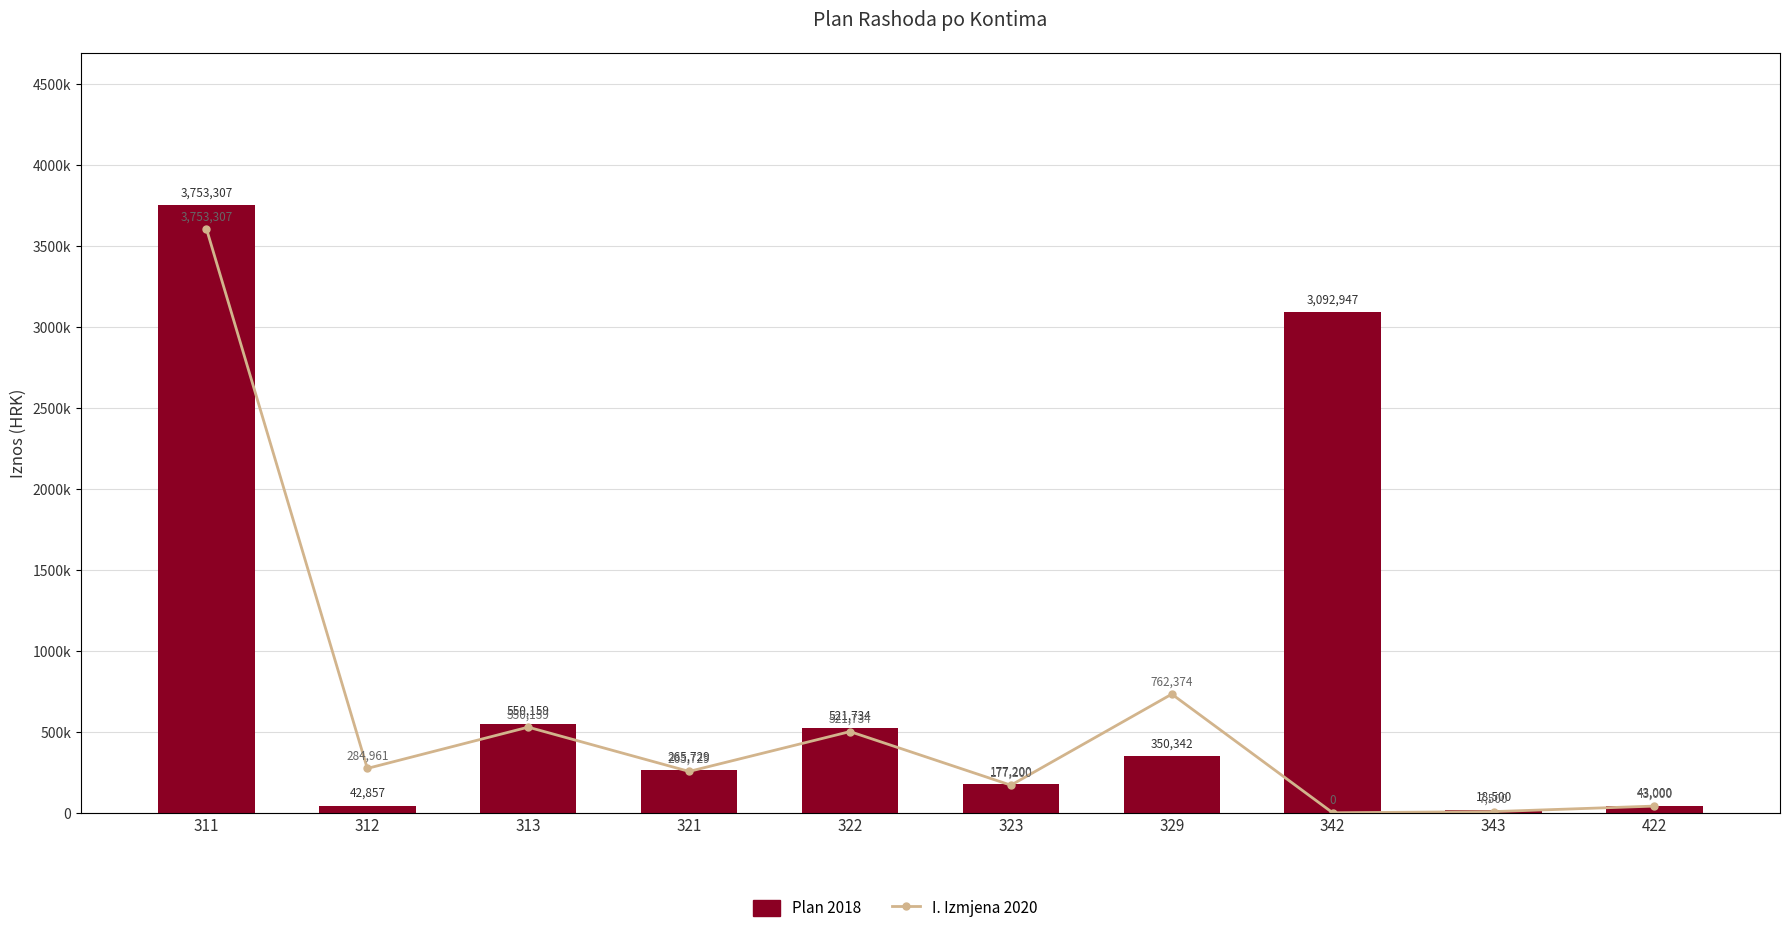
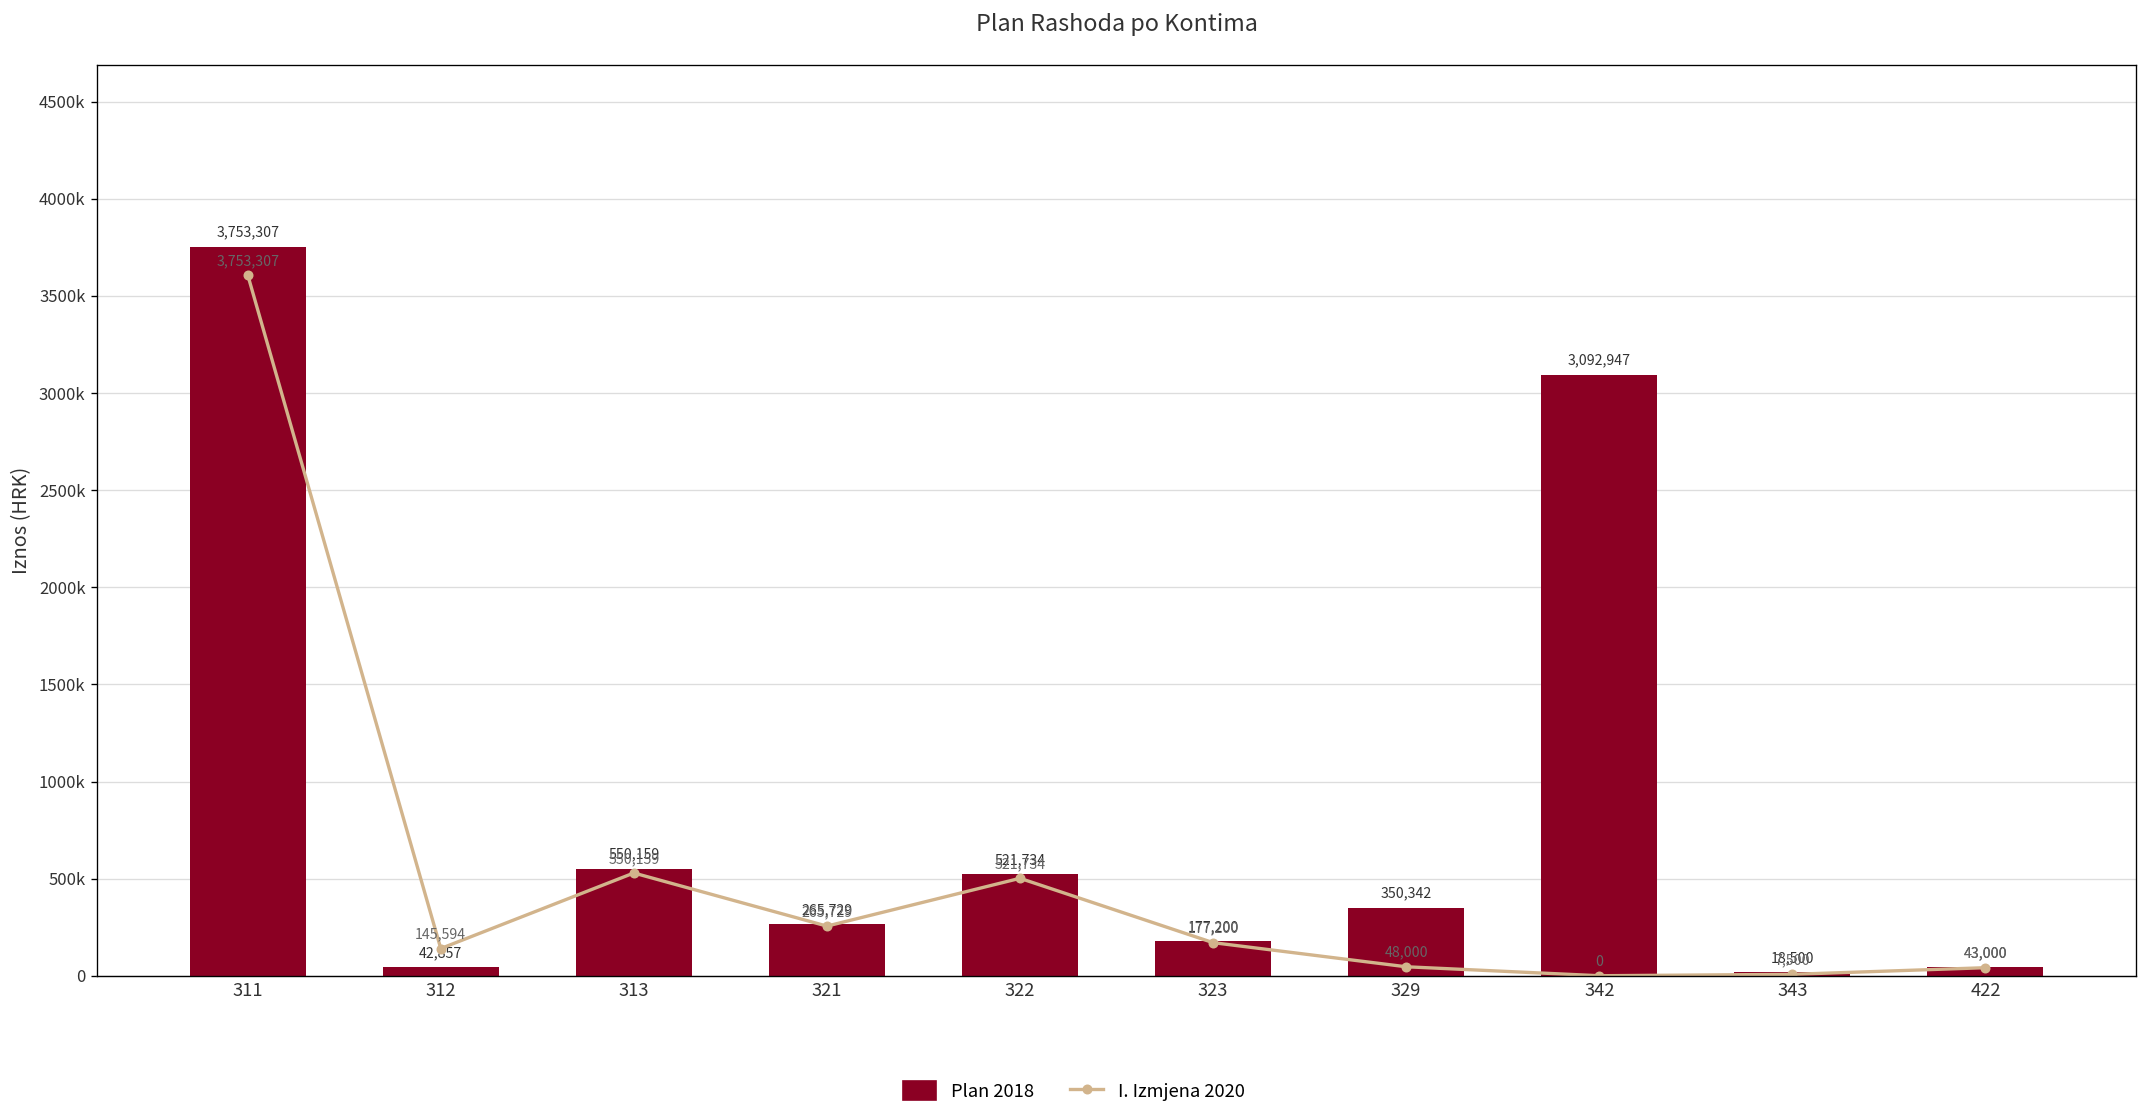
  {
    "Plan 2018": {
      "311": "3,753,307",
      "329": "350,342",
      "342": "3,092,947"
    },
    "I. Izmjena 2020": {
-     "312": "284,961",
-     "329": "762,374",
+     "312": "145,594",
+     "329": "48,000",
      "342": "0"
    }
  }
